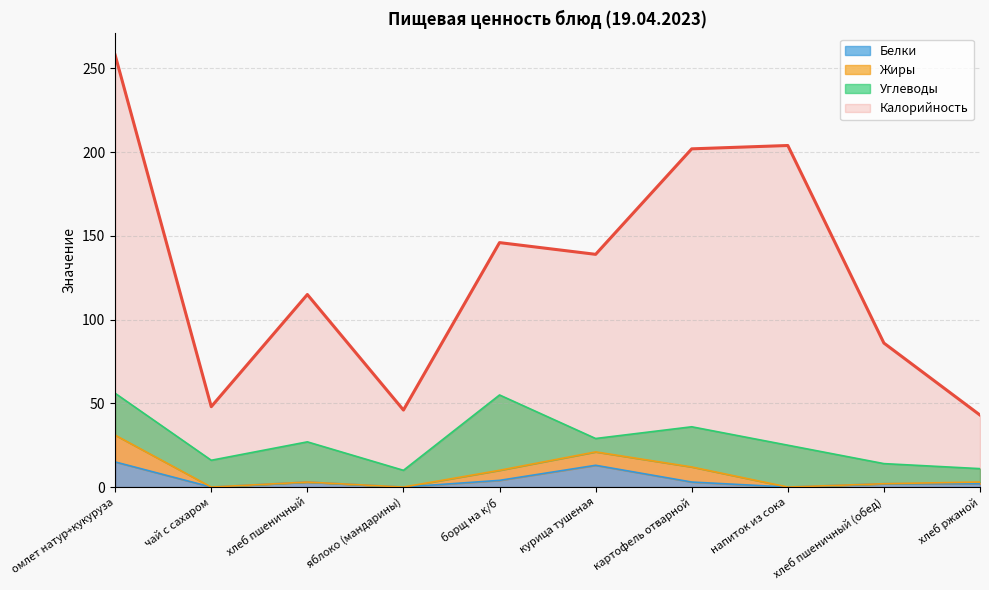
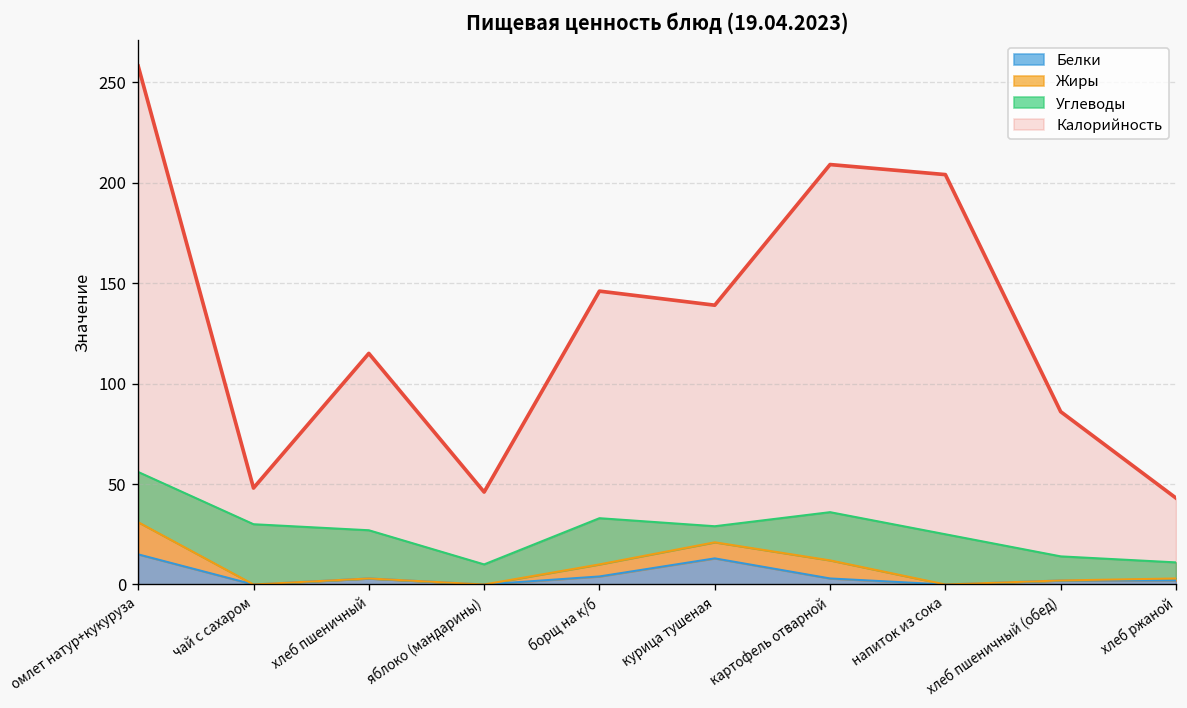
  {
    "Белки": {
      "омлет натур+кукуруза": 15,
      "борщ на к/б": 4,
      "курица тушеная": 13,
      "картофель отварной": 3
    },
    "Жиры": {
      "омлет натур+кукуруза": 16,
      "борщ на к/б": 6,
      "курица тушеная": 8,
      "картофель отварной": 9
    },
    "Углеводы": {
      "омлет натур+кукуруза": 25,
-     "чай с сахаром": 16,
+     "чай с сахаром": 30,
      "хлеб пшеничный": 24,
      "яблоко (мандарины)": 10,
-     "борщ на к/б": 45,
+     "борщ на к/б": 23,
      "курица тушеная": 8,
      "картофель отварной": 24,
      "напиток из сока": 25,
      "хлеб пшеничный (обед)": 12,
      "хлеб ржаной": 8
    },
    "Калорийность": {
      "омлет натур+кукуруза": 258,
      "чай с сахаром": 48,
      "хлеб пшеничный": 115,
      "яблоко (мандарины)": 46,
      "борщ на к/б": 146,
      "курица тушеная": 139,
-     "картофель отварной": 202,
+     "картофель отварной": 209,
      "напиток из сока": 204,
      "хлеб пшеничный (обед)": 86,
      "хлеб ржаной": 43
    }
  }
